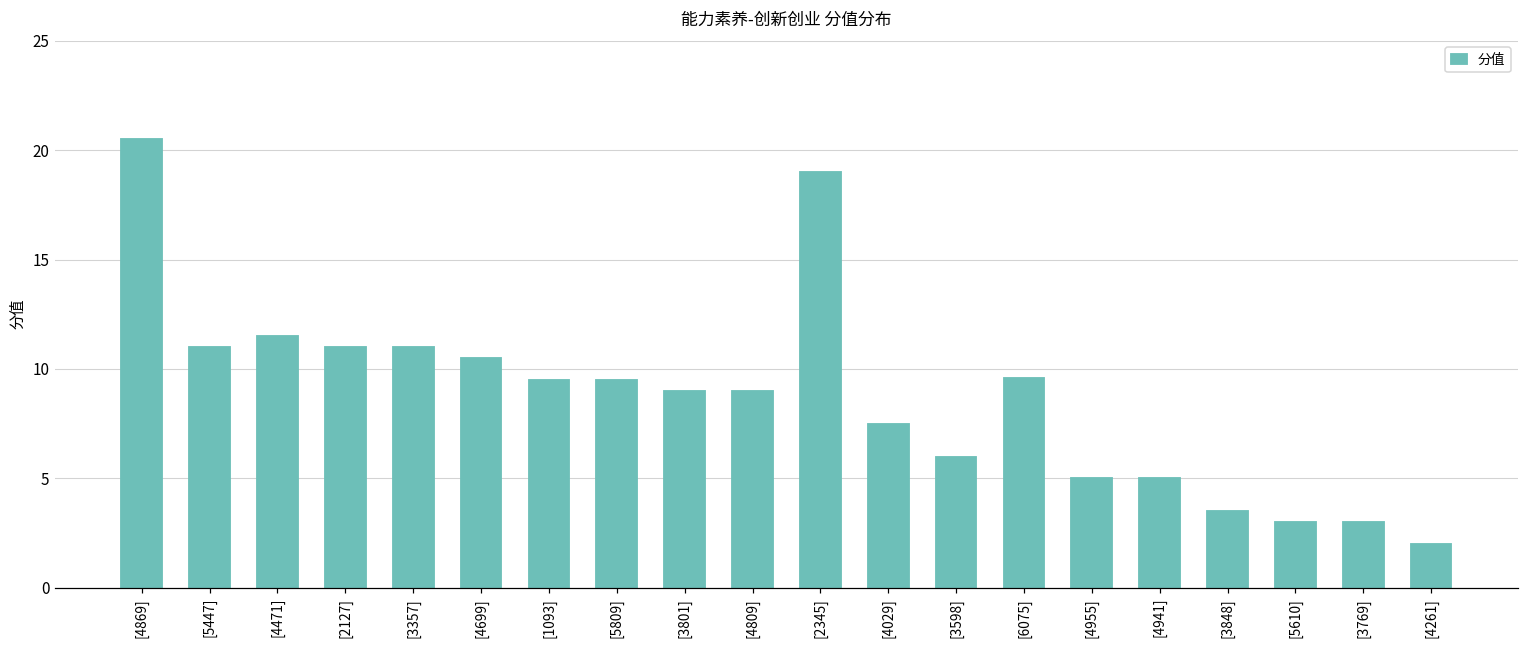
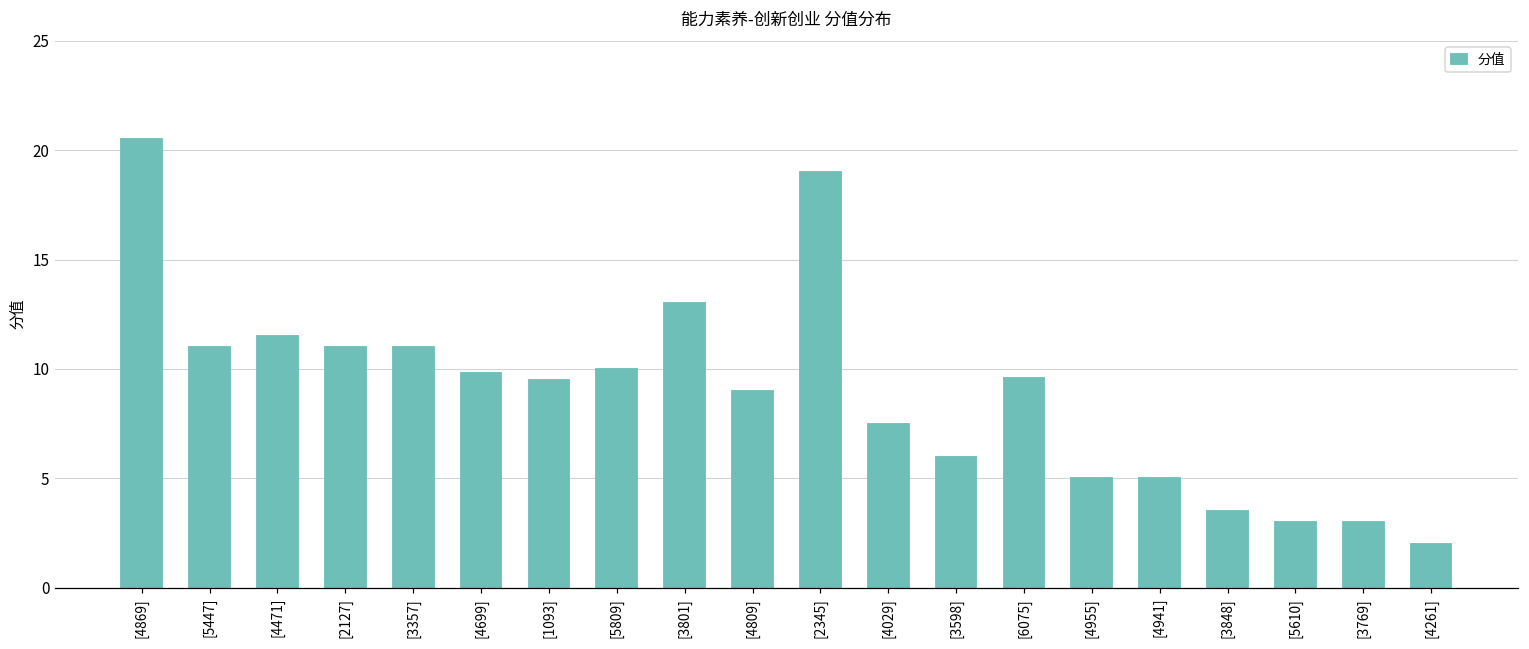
  {
    "[4869]": 20.5,
    "[5447]": 11.0,
    "[4471]": 11.5,
    "[2127]": 11.0,
    "[3357]": 11.0,
-   "[4699]": 10.5,
+   "[4699]": 9.8,
    "[1093]": 9.5,
-   "[5809]": 9.5,
-   "[3801]": 9,
+   "[5809]": 10.0,
+   "[3801]": 13,
    "[4809]": 9.0,
    "[2345]": 19.0,
    "[4029]": 7.5,
    "[3598]": 6.0,
    "[6075]": 9.6,
    "[4955]": 5.0,
    "[4941]": 5.0,
    "[3848]": 3.5,
    "[5610]": 3.0,
    "[3769]": 3.0,
    "[4261]": 2.0
  }
